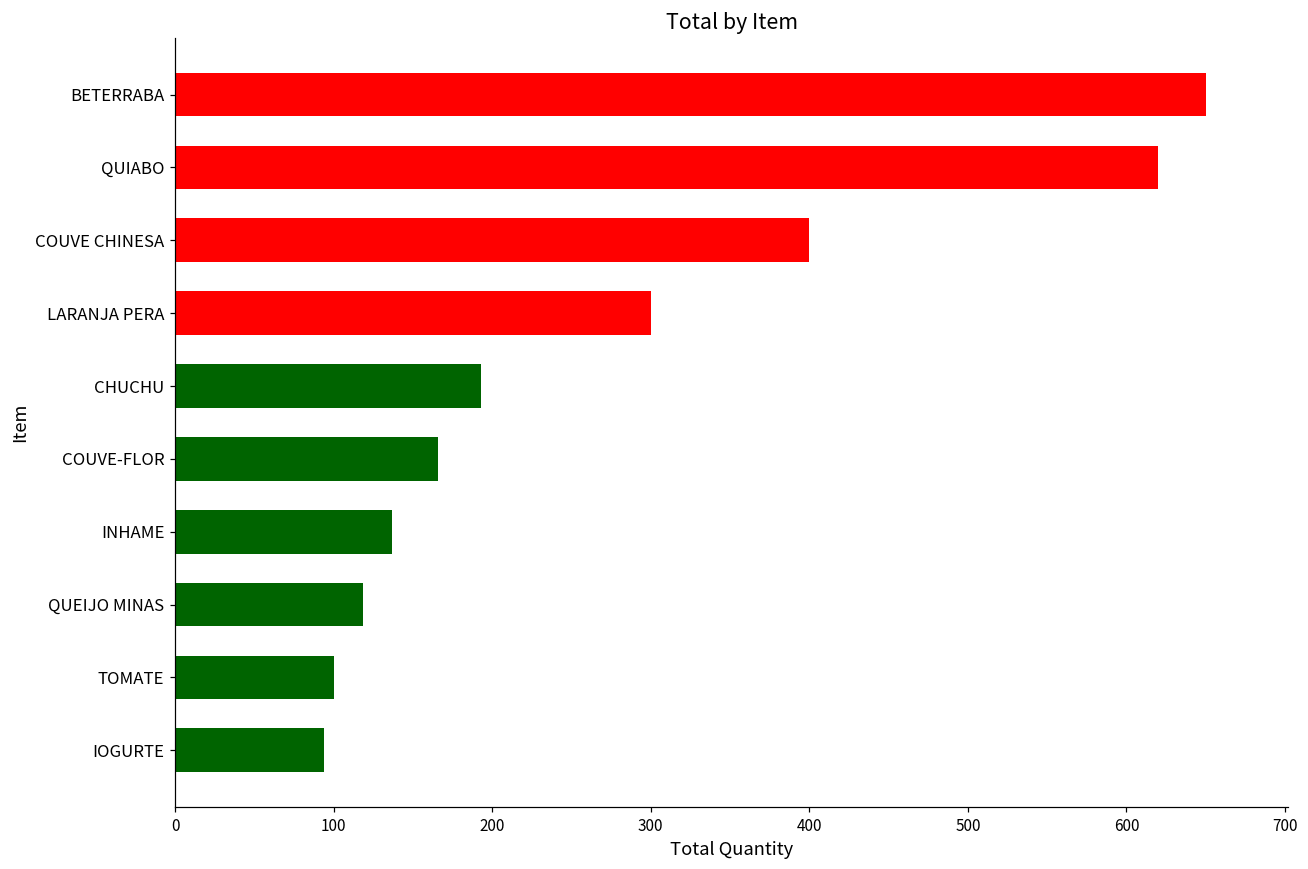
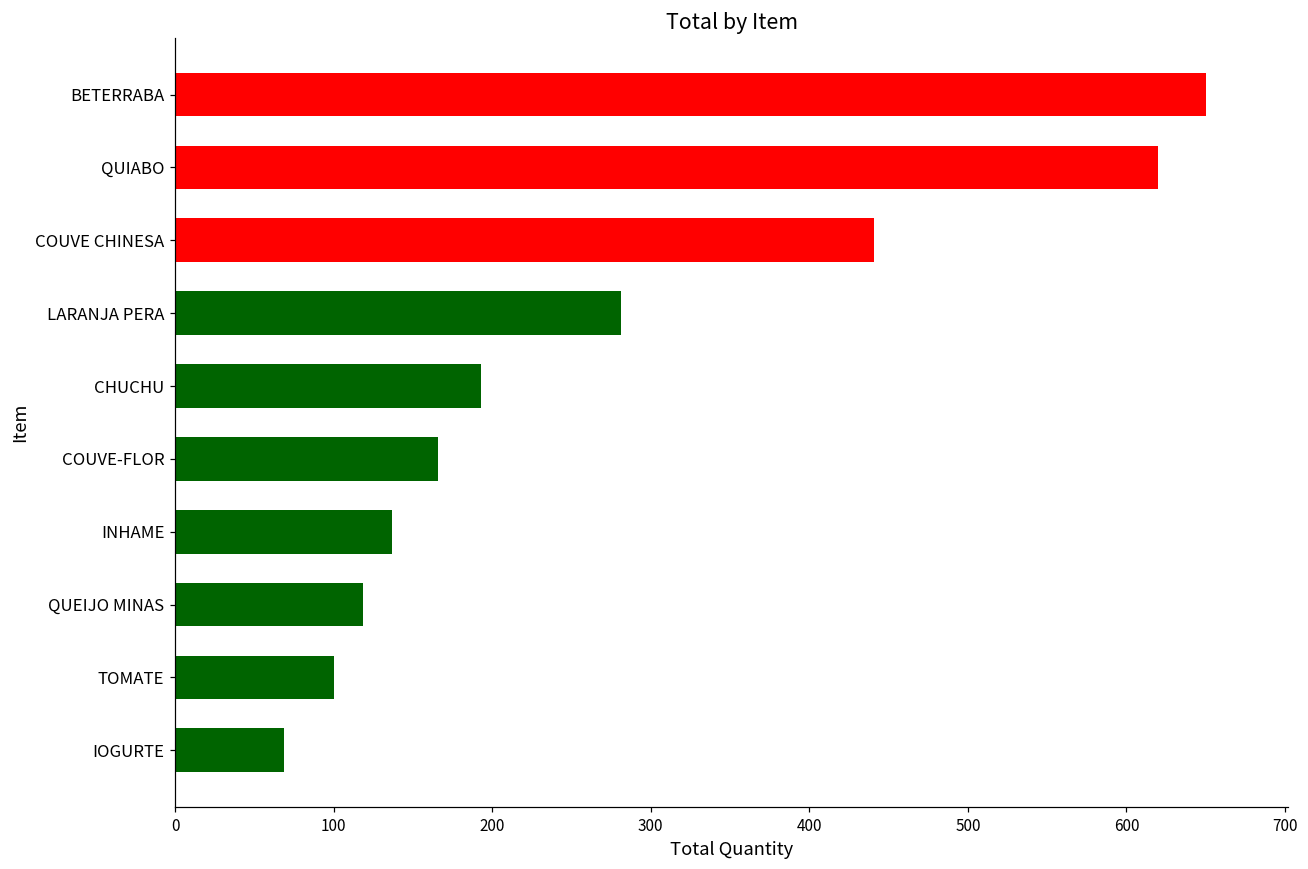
  {
    "BETERRABA": 650,
    "QUIABO": 620,
-   "COUVE CHINESA": 400,
-   "LARANJA PERA": 300,
+   "COUVE CHINESA": 441,
+   "LARANJA PERA": 281,
    "CHUCHU": 193,
    "COUVE-FLOR": 166,
    "INHAME": 137,
    "QUEIJO MINAS": 118,
    "TOMATE": 100,
-   "IOGURTE": 94
+   "IOGURTE": 69
  }
